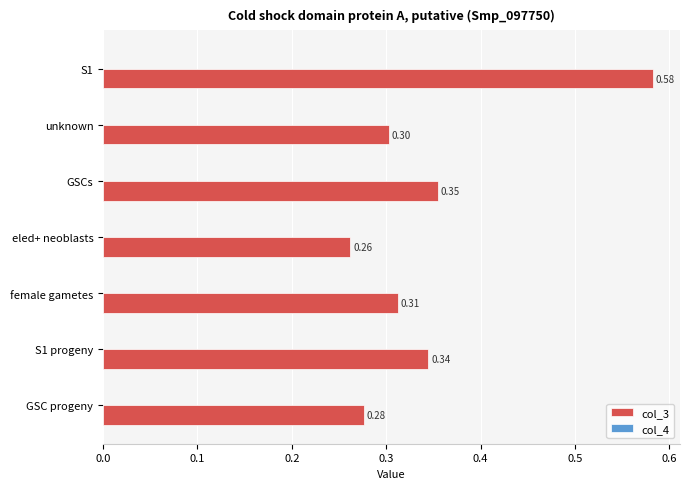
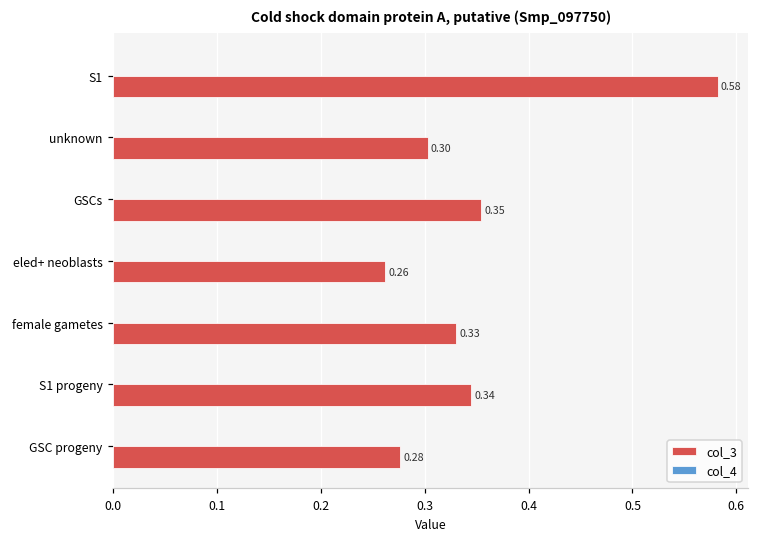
  {
    "col_3": {
      "S1": 0.58,
      "unknown": 0.30,
      "GSCs": 0.35,
      "eled+ neoblasts": 0.26,
-     "female gametes": 0.31,
+     "female gametes": 0.33,
      "S1 progeny": 0.34,
      "GSC progeny": 0.28
    },
    "col_4": {
      "S1": 0.00
    }
  }
